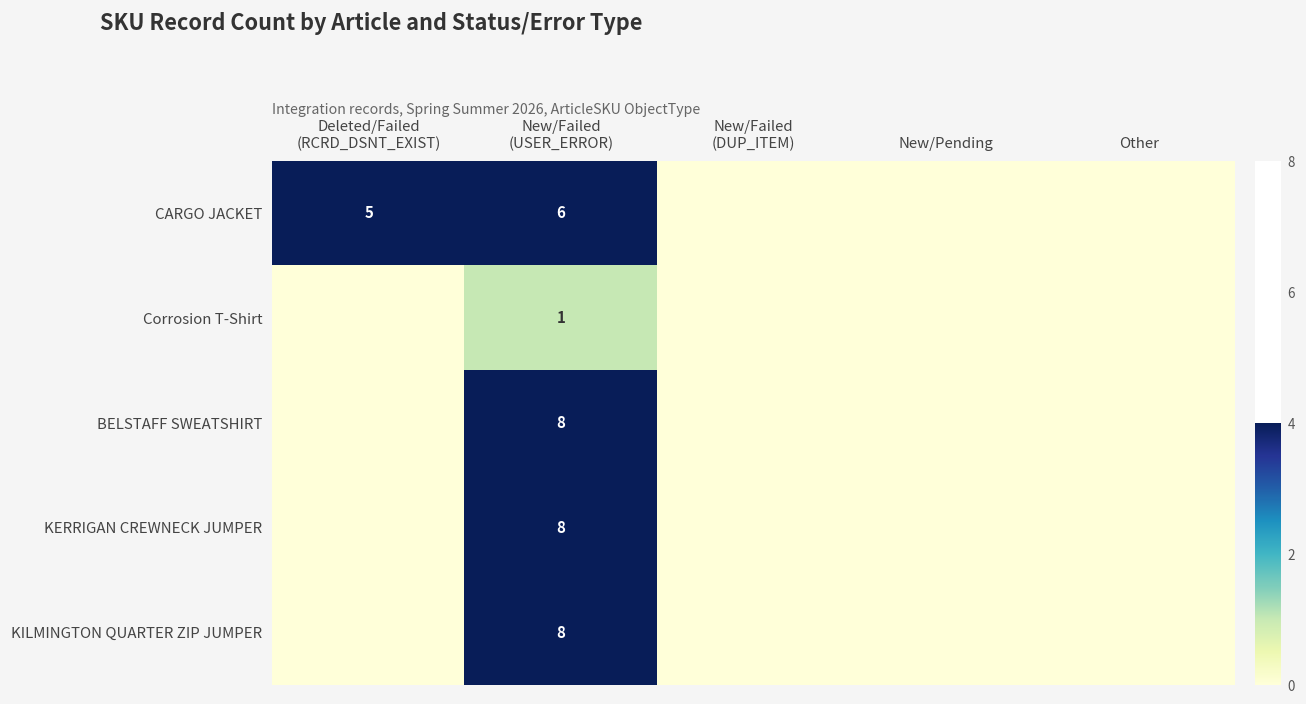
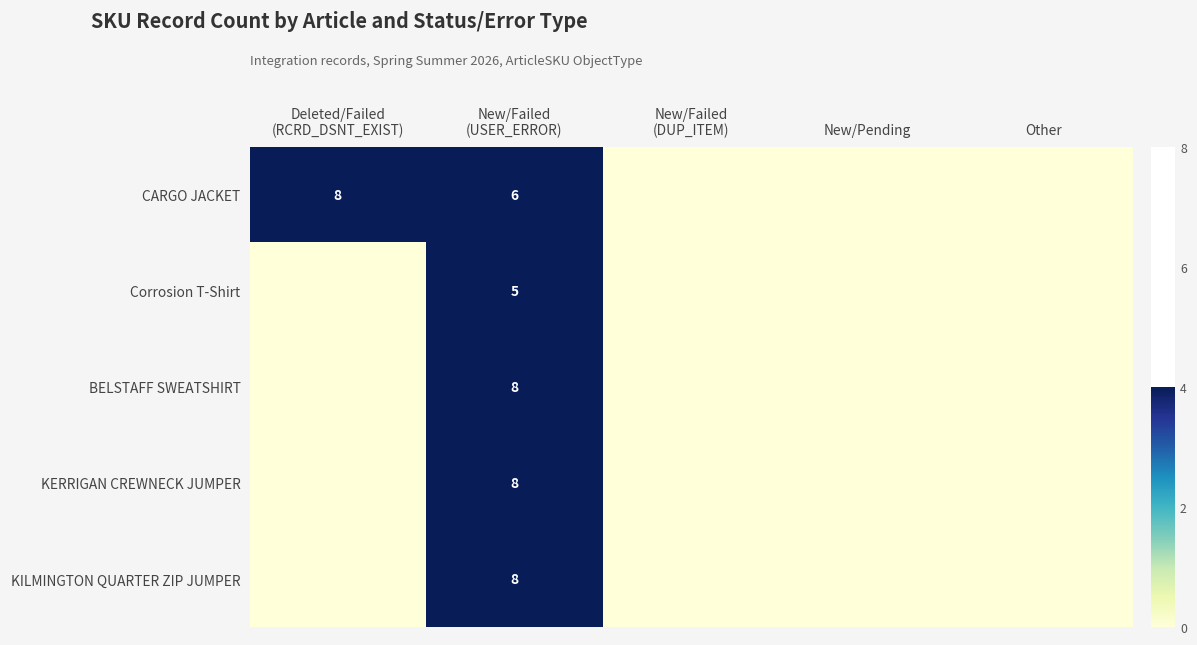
  {
    "CARGO JACKET": {
-     "Deleted/Failed (RCRD_DSNT_EXIST)": 5,
+     "Deleted/Failed (RCRD_DSNT_EXIST)": 8,
      "New/Failed (USER_ERROR)": 6
    },
    "Corrosion T-Shirt": {
-     "New/Failed (USER_ERROR)": 1
+     "New/Failed (USER_ERROR)": 5
    },
    "BELSTAFF SWEATSHIRT": {
      "New/Failed (USER_ERROR)": 8
    },
    "KERRIGAN CREWNECK JUMPER": {
      "New/Failed (USER_ERROR)": 8
    },
    "KILMINGTON QUARTER ZIP JUMPER": {
      "New/Failed (USER_ERROR)": 8
    }
  }
